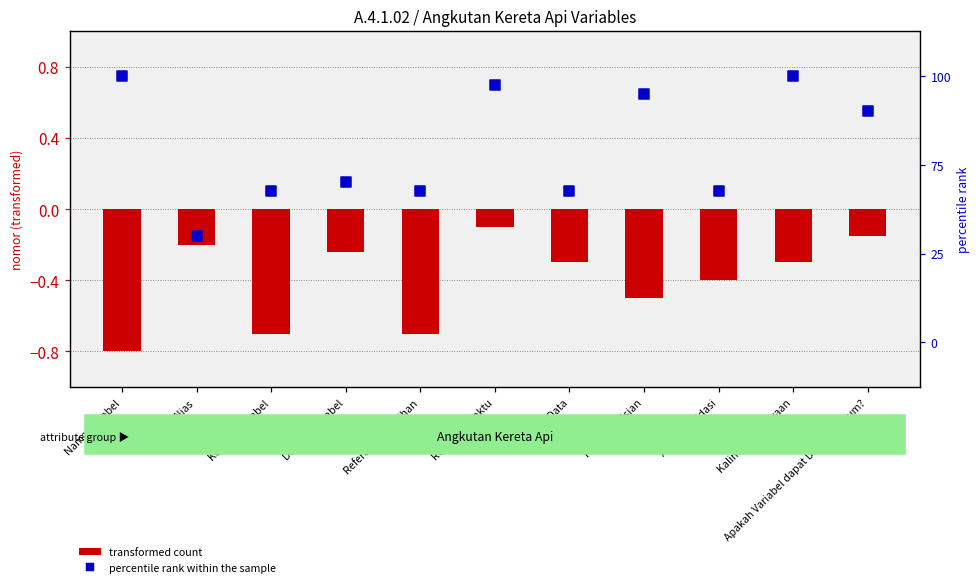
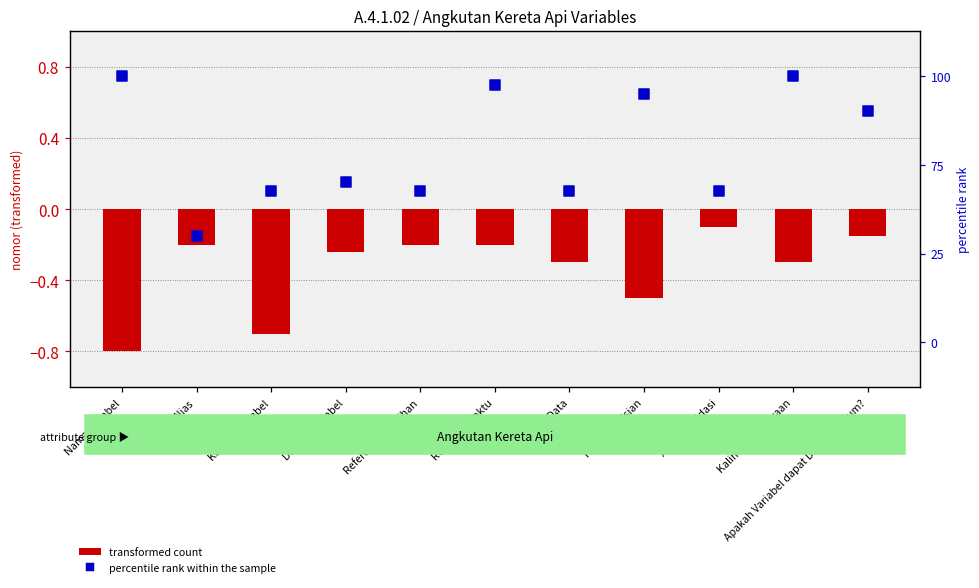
  {
    "transformed count": {
      "Nama Variabel": -0.8,
      "Alias": -0.2,
      "Konsep Variabel": -0.7,
      "Definisi Variabel": -0.24,
-     "Referensi Pemilihan": -0.7,
-     "Referensi Waktu": -0.1,
+     "Referensi Pemilihan": -0.2,
+     "Referensi Waktu": -0.2,
      "Tipe Data": -0.3,
      "Klasifikasi Isian": -0.5,
-     "Aturan Validasi": -0.4,
+     "Aturan Validasi": -0.1,
      "Kalimat Pertanyaan": -0.3,
      "Apakah Variabel dapat Diakses Umum?": -0.15
    }
  }
